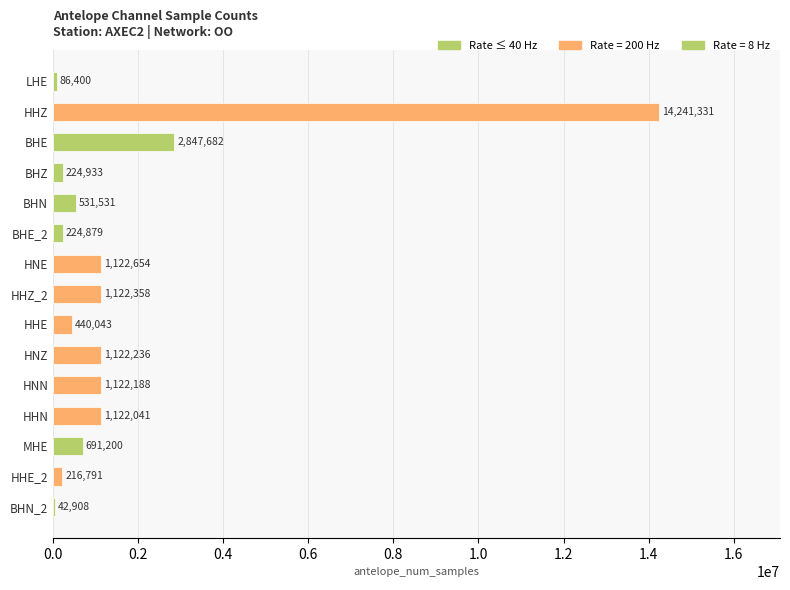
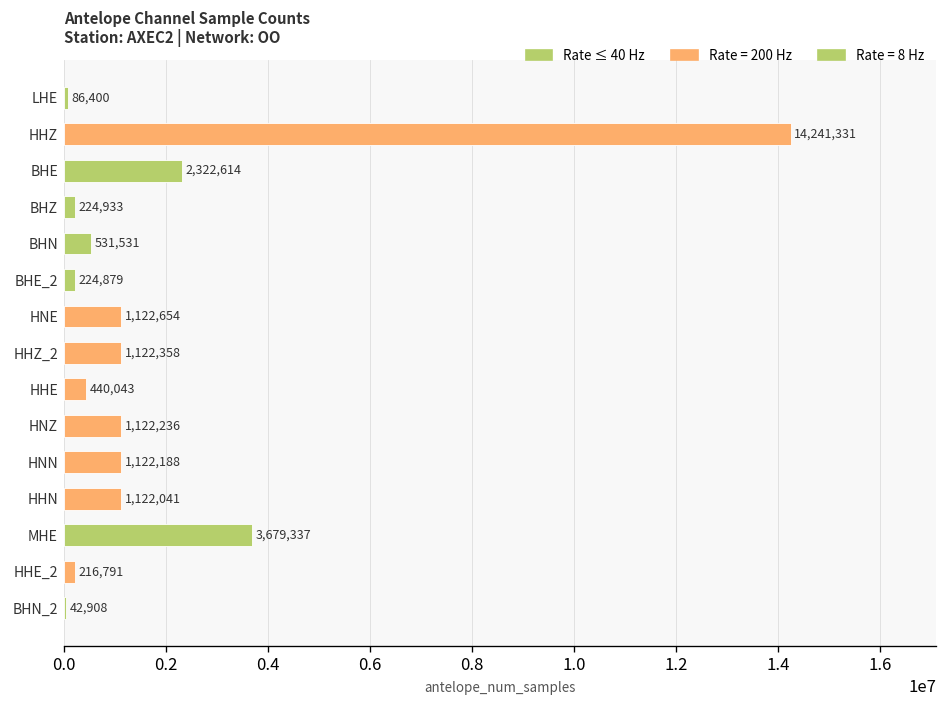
  {
    "LHE": "86,400",
    "HHZ": "14,241,331",
-   "BHE": "2,847,682",
+   "BHE": "2,322,614",
    "BHZ": "224,933",
    "BHN": "531,531",
    "BHE_2": "224,879",
    "HNE": "1,122,654",
    "HHZ_2": "1,122,358",
    "HHE": "440,043",
    "HNZ": "1,122,236",
    "HNN": "1,122,188",
    "HHN": "1,122,041",
-   "MHE": "691,200",
+   "MHE": "3,679,337",
    "HHE_2": "216,791",
    "BHN_2": "42,908"
  }
